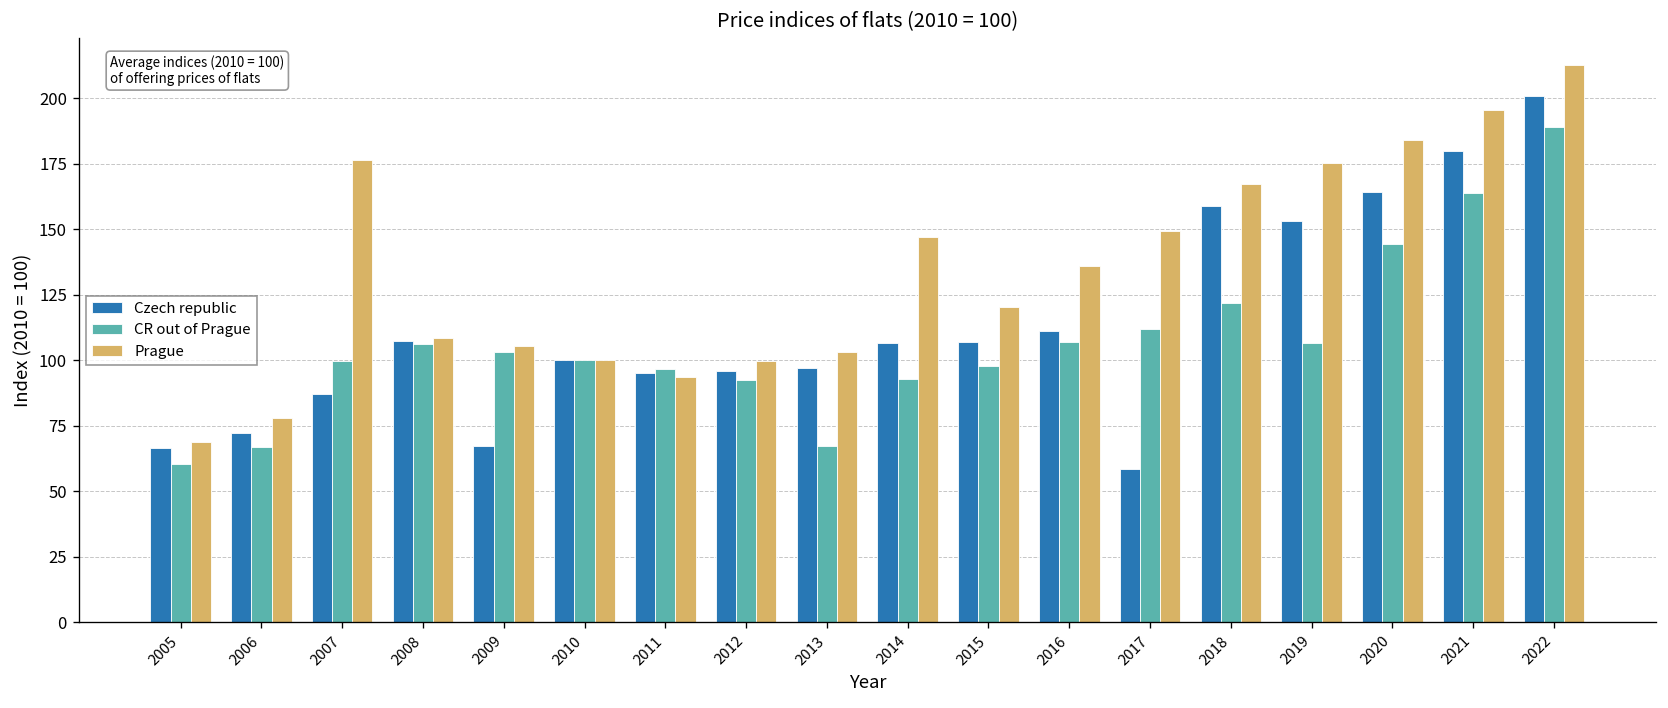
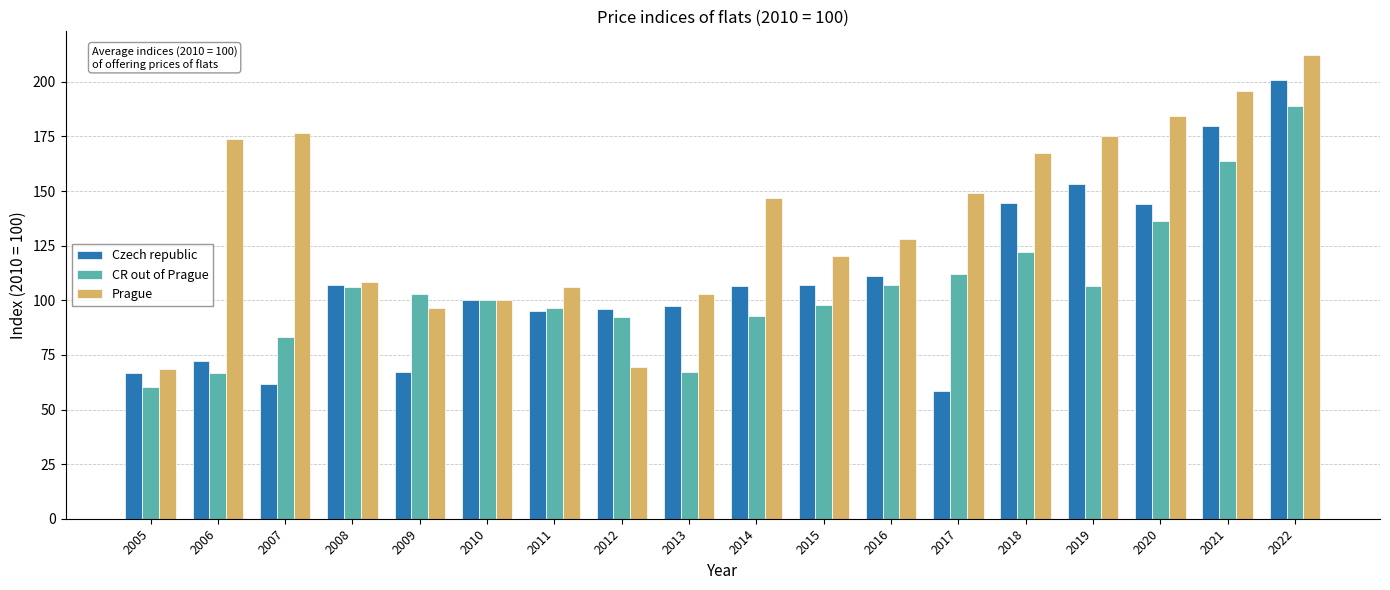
  {
    "Czech republic": {
      "2005": 67,
      "2006": 72,
-     "2007": 87,
+     "2007": 62,
      "2008": 107,
      "2009": 67,
      "2010": 100,
      "2011": 95,
      "2012": 96,
      "2013": 97,
      "2014": 107,
      "2015": 107,
      "2016": 111,
      "2017": 59,
-     "2018": 159,
+     "2018": 145,
      "2019": 153,
-     "2020": 164,
+     "2020": 144,
      "2021": 180,
      "2022": 201
    },
    "CR out of Prague": {
      "2005": 60,
      "2006": 67,
-     "2007": 100,
+     "2007": 83,
      "2008": 106,
      "2009": 103,
      "2010": 100,
      "2011": 97,
      "2012": 93,
      "2013": 67,
      "2014": 93,
      "2015": 98,
      "2016": 107,
      "2017": 112,
      "2018": 122,
      "2019": 107,
-     "2020": 144,
+     "2020": 137,
      "2021": 164,
      "2022": 189
    },
    "Prague": {
      "2005": 69,
-     "2006": 78,
+     "2006": 174,
      "2007": 177,
      "2008": 108,
-     "2009": 106,
+     "2009": 97,
      "2010": 100,
-     "2011": 94,
-     "2012": 100,
+     "2011": 106,
+     "2012": 70,
      "2013": 103,
      "2014": 147,
      "2015": 120,
-     "2016": 136,
+     "2016": 128,
      "2017": 149,
      "2018": 167,
      "2019": 175,
      "2020": 184,
      "2021": 196,
      "2022": 213
    }
  }
